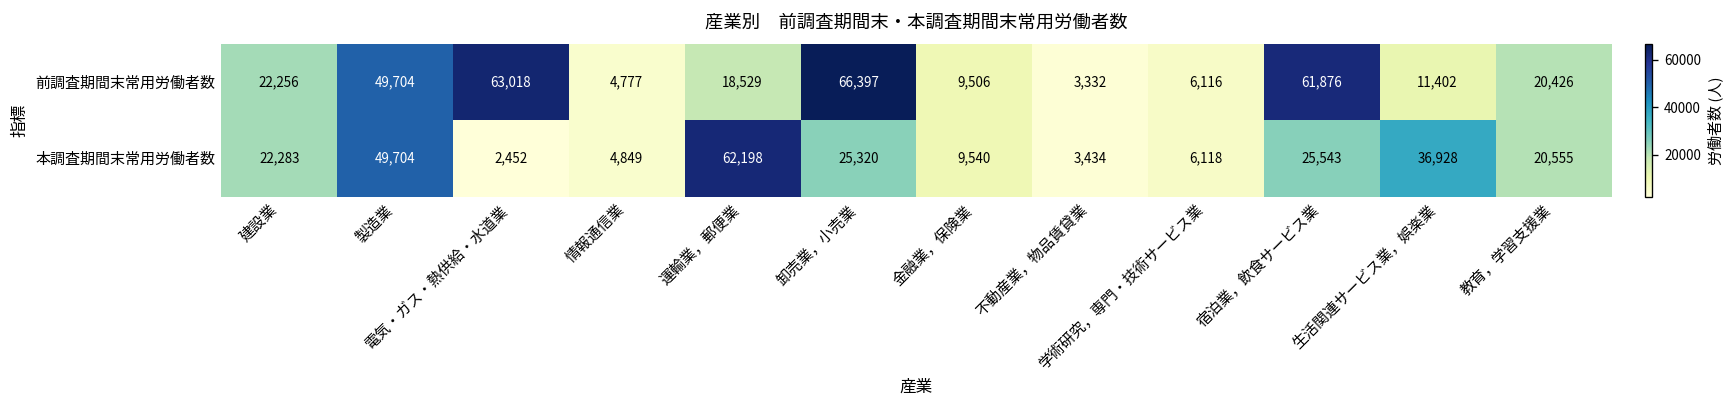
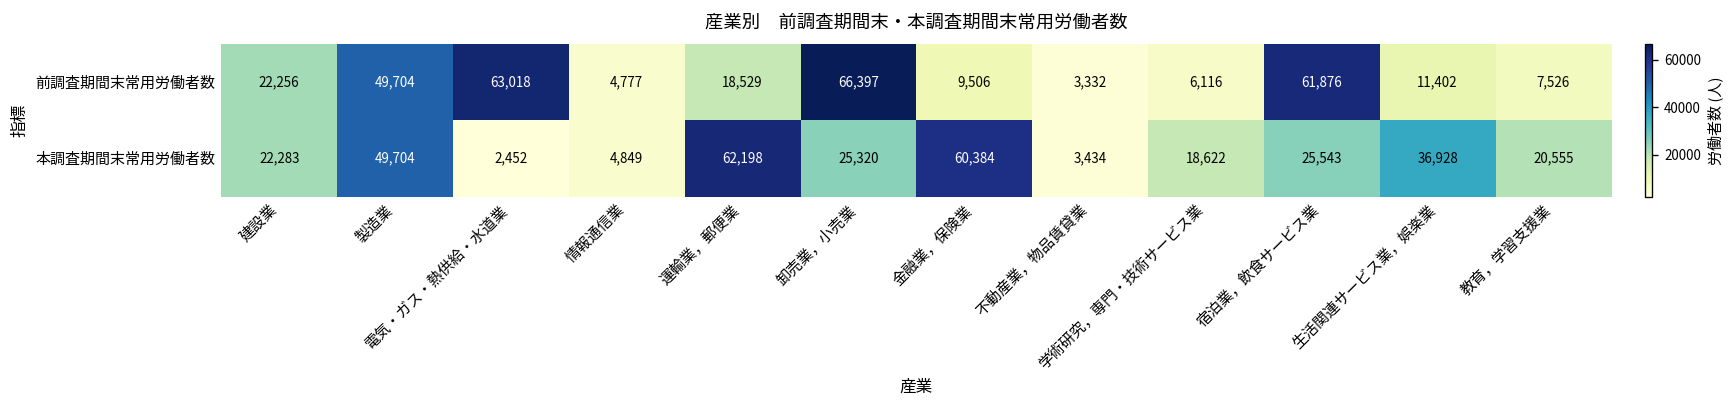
  {
    "前調査期間末常用労働者数": {
      "建設業": "22,256",
      "製造業": "49,704",
      "電気・ガス・熱供給・水道業": "63,018",
      "情報通信業": "4,777",
      "運輸業，郵便業": "18,529",
      "卸売業，小売業": "66,397",
      "金融業，保険業": "9,506",
      "不動産業，物品賃貸業": "3,332",
      "学術研究，専門・技術サービス業": "6,116",
      "宿泊業，飲食サービス業": "61,876",
      "生活関連サービス業，娯楽業": "11,402",
-     "教育，学習支援業": "20,426"
+     "教育，学習支援業": "7,526"
    },
    "本調査期間末常用労働者数": {
      "建設業": "22,283",
      "製造業": "49,704",
      "電気・ガス・熱供給・水道業": "2,452",
      "情報通信業": "4,849",
      "運輸業，郵便業": "62,198",
      "卸売業，小売業": "25,320",
-     "金融業，保険業": "9,540",
+     "金融業，保険業": "60,384",
      "不動産業，物品賃貸業": "3,434",
-     "学術研究，専門・技術サービス業": "6,118",
+     "学術研究，専門・技術サービス業": "18,622",
      "宿泊業，飲食サービス業": "25,543",
      "生活関連サービス業，娯楽業": "36,928",
      "教育，学習支援業": "20,555"
    }
  }
